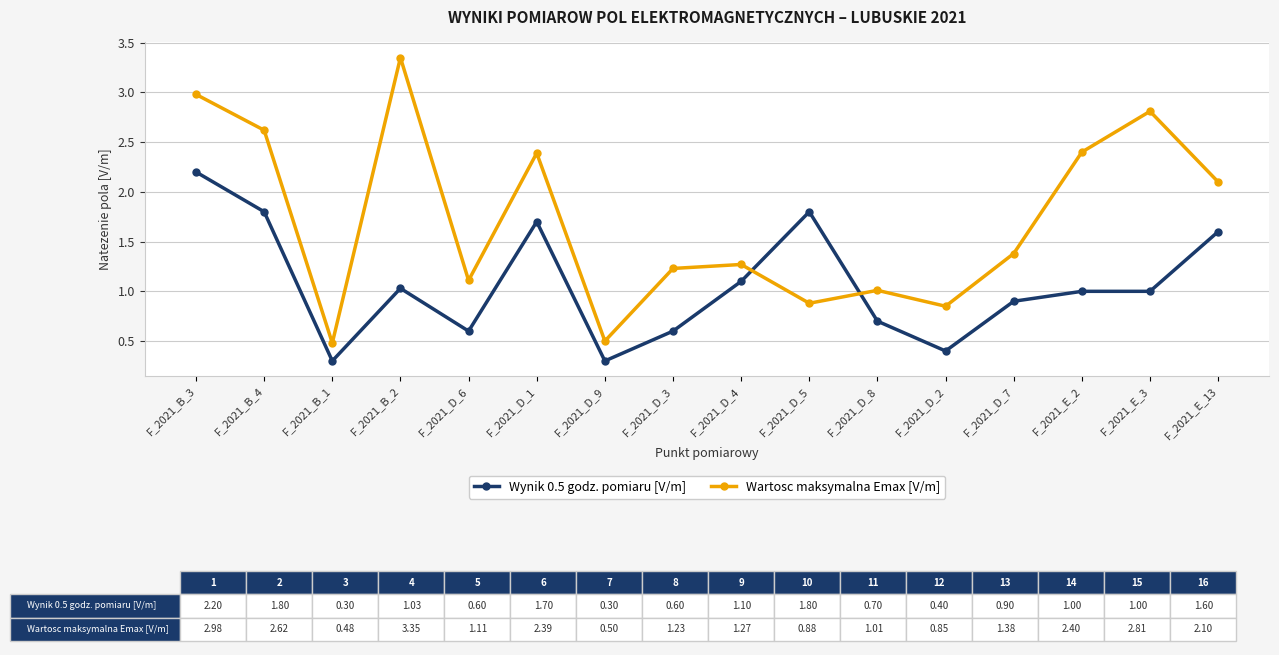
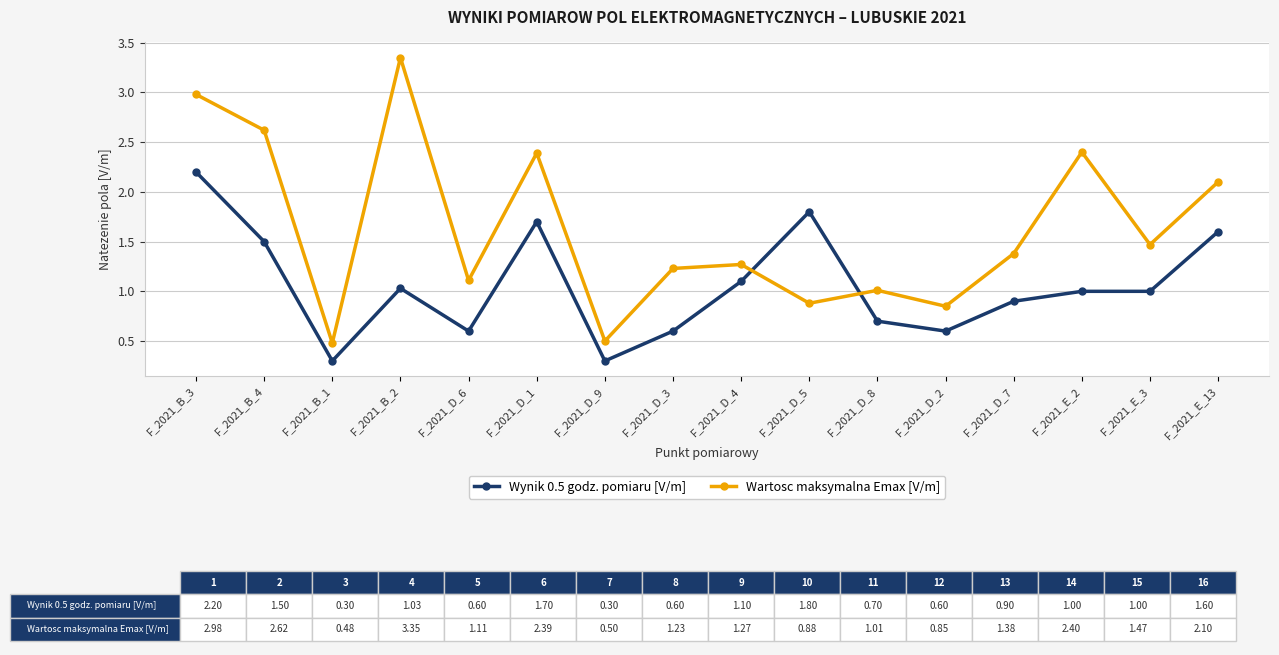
  {
    "Wynik 0.5 godz. pomiaru [V/m]": {
-     "F_2021_B_4": 1.80,
-     "F_2021_D_2": 0.40
+     "F_2021_B_4": 1.50,
+     "F_2021_D_2": 0.60
    },
    "Wartosc maksymalna Emax [V/m]": {
-     "F_2021_E_3": 2.81
+     "F_2021_E_3": 1.47
    }
  }
